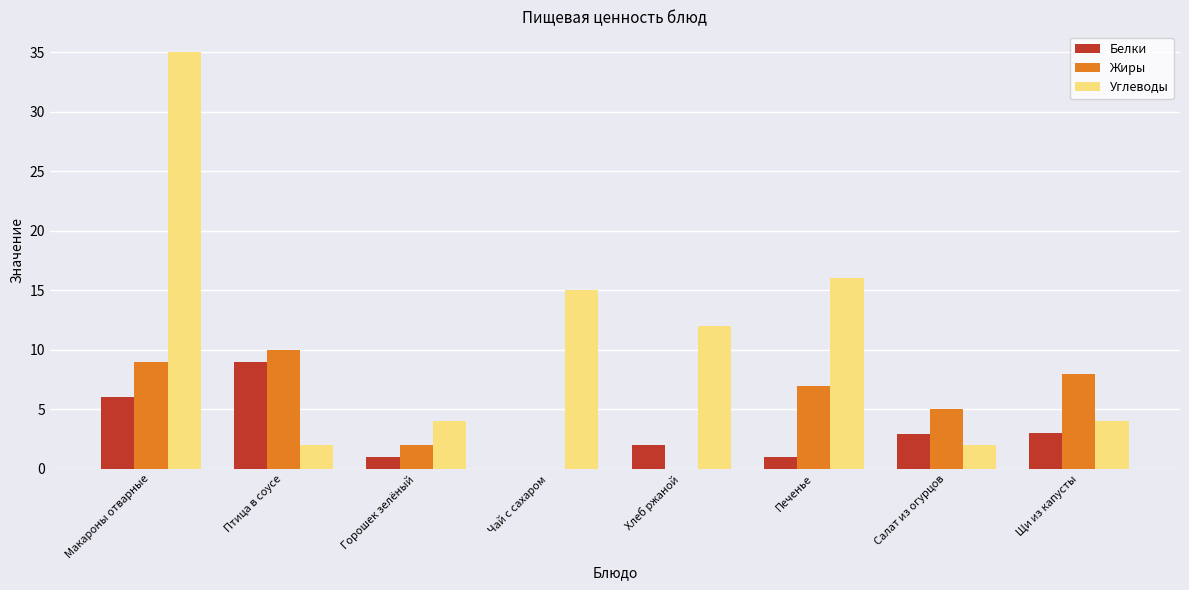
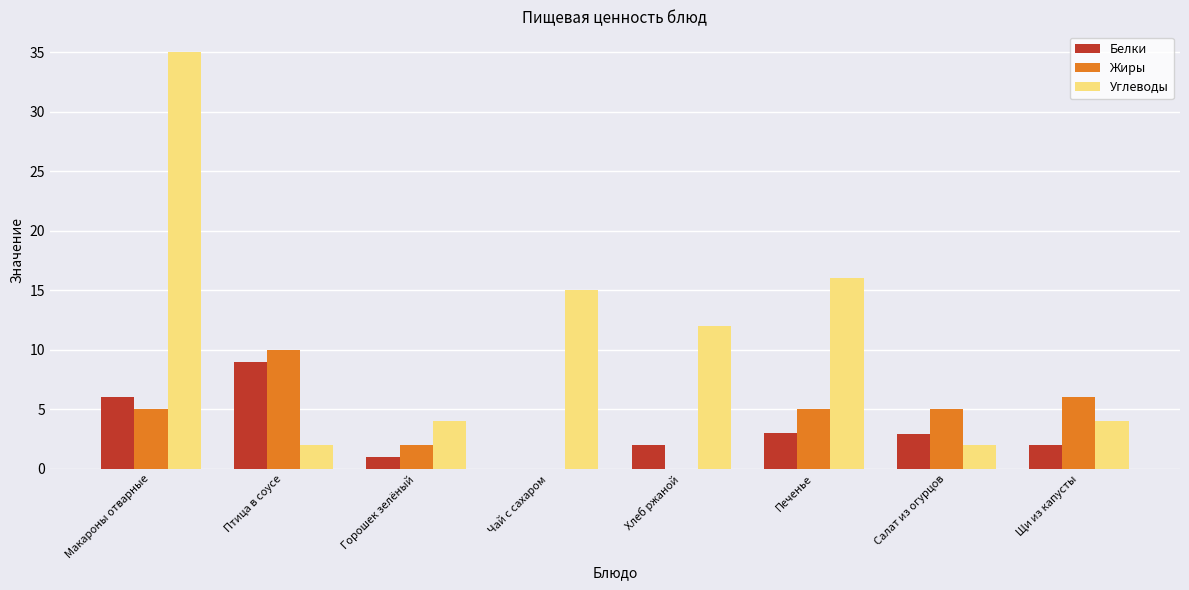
  {
    "Белки": {
      "Макароны отварные": 6,
      "Птица в соусе": 9,
      "Горошек зелёный": 1,
      "Чай с сахаром": 0,
      "Хлеб ржаной": 2,
-     "Печенье": 1,
+     "Печенье": 3,
      "Салат из огурцов": 3,
-     "Щи из капусты": 3
+     "Щи из капусты": 2
    },
    "Жиры": {
-     "Макароны отварные": 9,
+     "Макароны отварные": 5,
      "Птица в соусе": 10,
      "Горошек зелёный": 2,
      "Чай с сахаром": 0,
      "Хлеб ржаной": 0,
-     "Печенье": 7,
+     "Печенье": 5,
      "Салат из огурцов": 5,
-     "Щи из капусты": 8
+     "Щи из капусты": 6
    },
    "Углеводы": {
      "Макароны отварные": 35,
      "Птица в соусе": 2,
      "Горошек зелёный": 4,
      "Чай с сахаром": 15,
      "Хлеб ржаной": 12,
      "Печенье": 16,
      "Салат из огурцов": 2,
      "Щи из капусты": 4
    }
  }
